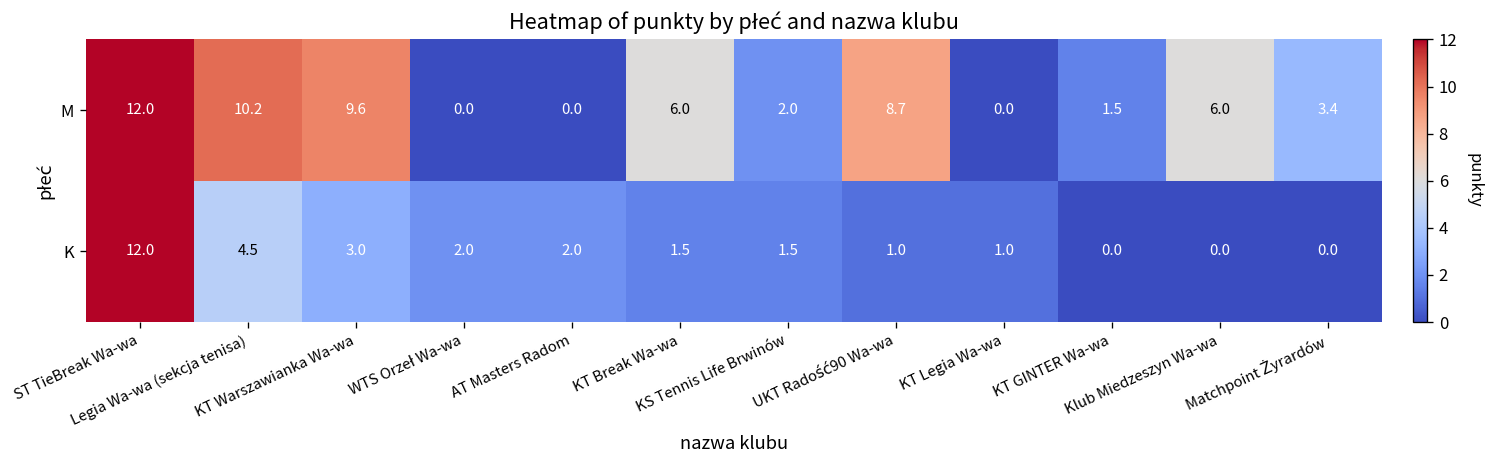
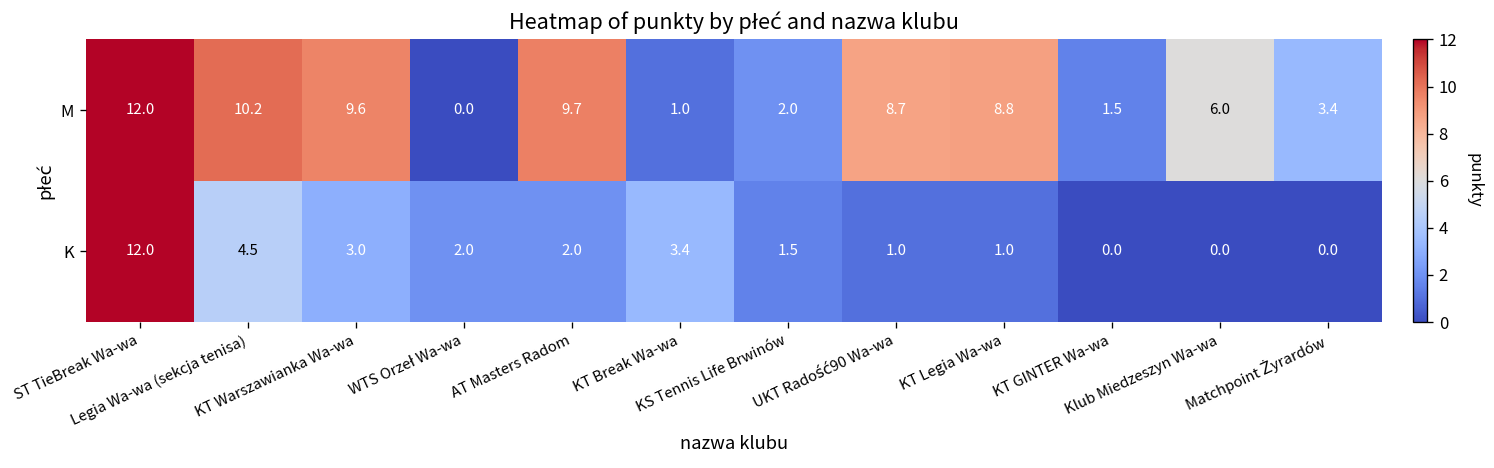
  {
    "M": {
      "ST TieBreak Wa-wa": 12.0,
      "Legia Wa-wa (sekcja tenisa)": 10.2,
      "KT Warszawianka Wa-wa": 9.6,
      "WTS Orzeł Wa-wa": 0.0,
-     "AT Masters Radom": 0.0,
-     "KT Break Wa-wa": 6.0,
+     "AT Masters Radom": 9.7,
+     "KT Break Wa-wa": 1.0,
      "KS Tennis Life Brwinów": 2.0,
      "UKT Radość90 Wa-wa": 8.7,
-     "KT Legia Wa-wa": 0.0,
+     "KT Legia Wa-wa": 8.8,
      "KT GINTER Wa-wa": 1.5,
      "Klub Miedzeszyn Wa-wa": 6.0,
      "Matchpoint Żyrardów": 3.4
    },
    "K": {
      "ST TieBreak Wa-wa": 12.0,
      "Legia Wa-wa (sekcja tenisa)": 4.5,
      "KT Warszawianka Wa-wa": 3.0,
      "WTS Orzeł Wa-wa": 2.0,
      "AT Masters Radom": 2.0,
-     "KT Break Wa-wa": 1.5,
+     "KT Break Wa-wa": 3.4,
      "KS Tennis Life Brwinów": 1.5,
      "UKT Radość90 Wa-wa": 1.0,
      "KT Legia Wa-wa": 1.0,
      "KT GINTER Wa-wa": 0.0,
      "Klub Miedzeszyn Wa-wa": 0.0,
      "Matchpoint Żyrardów": 0.0
    }
  }
